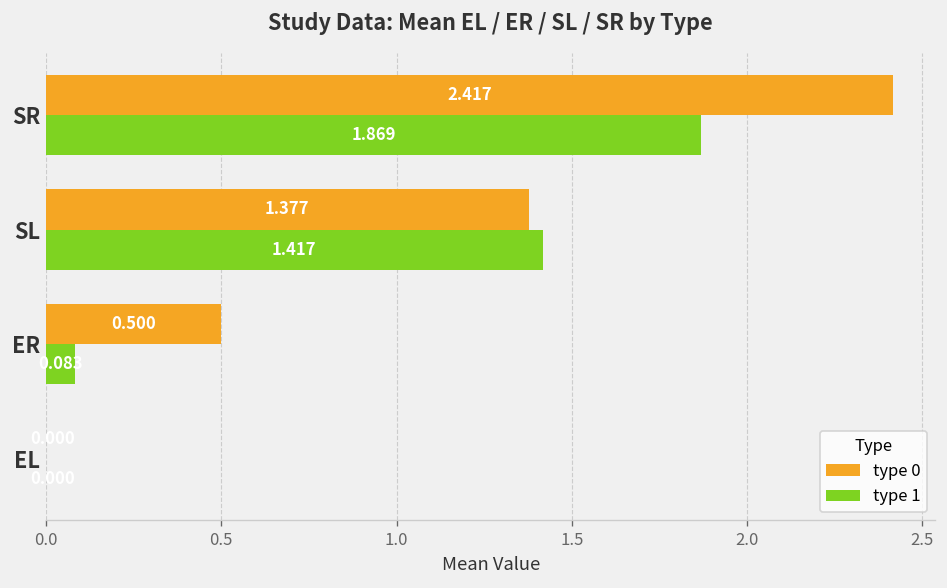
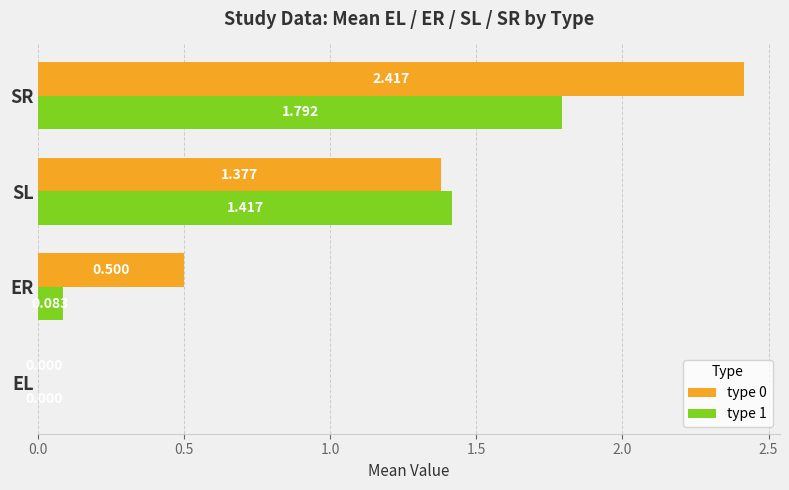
  {
    "type 0": {
      "SR": 2.417,
      "SL": 1.377,
      "ER": 0.500
    },
    "type 1": {
-     "SR": 1.869,
+     "SR": 1.792,
      "SL": 1.417,
      "ER": 0.083
    }
  }
